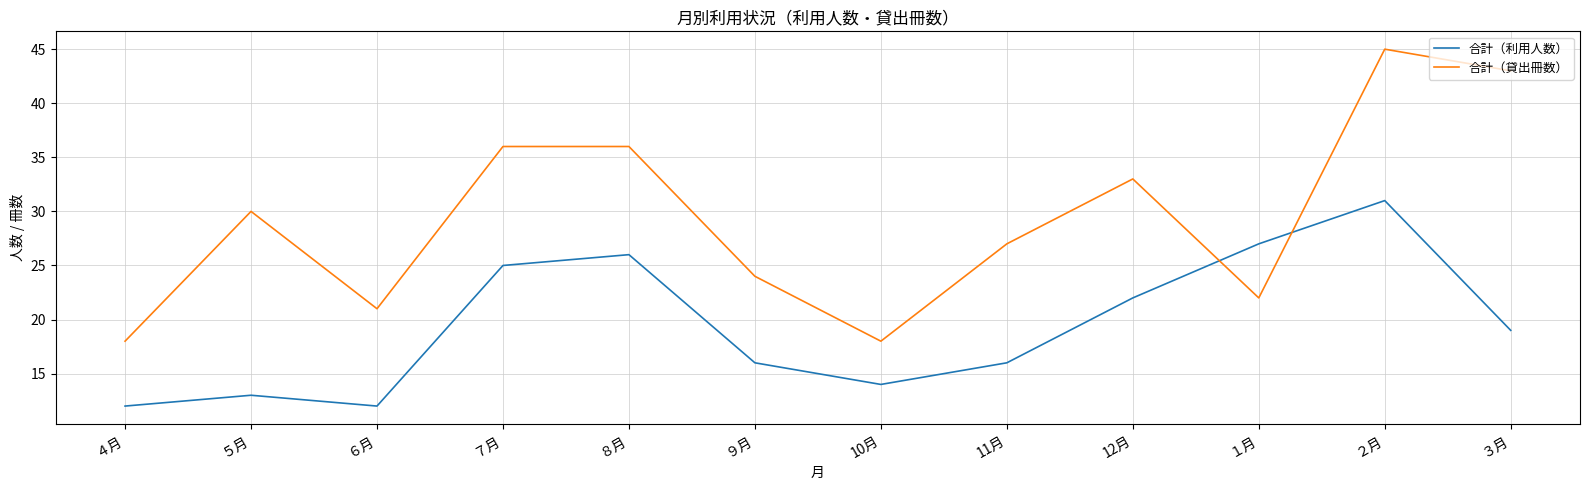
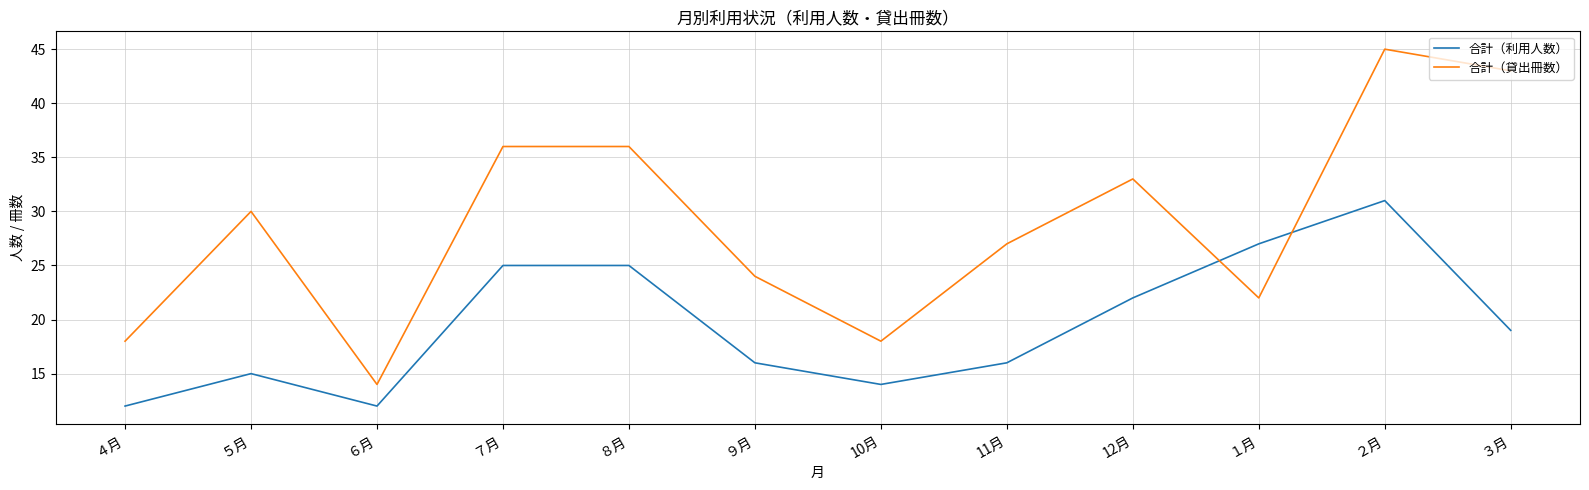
  {
    "合計（利用人数）": {
      "４月": 12,
-     "５月": 13,
+     "５月": 15,
      "６月": 12,
      "７月": 25,
-     "８月": 26,
+     "８月": 25,
      "９月": 16,
      "10月": 14,
      "11月": 16,
      "12月": 22,
      "１月": 27,
      "２月": 31,
      "３月": 19
    },
    "合計（貸出冊数）": {
      "４月": 18,
      "５月": 30,
-     "６月": 21,
+     "６月": 14,
      "７月": 36,
      "８月": 36,
      "９月": 24,
      "10月": 18,
      "11月": 27,
      "12月": 33,
      "１月": 22,
      "２月": 45
    }
  }
